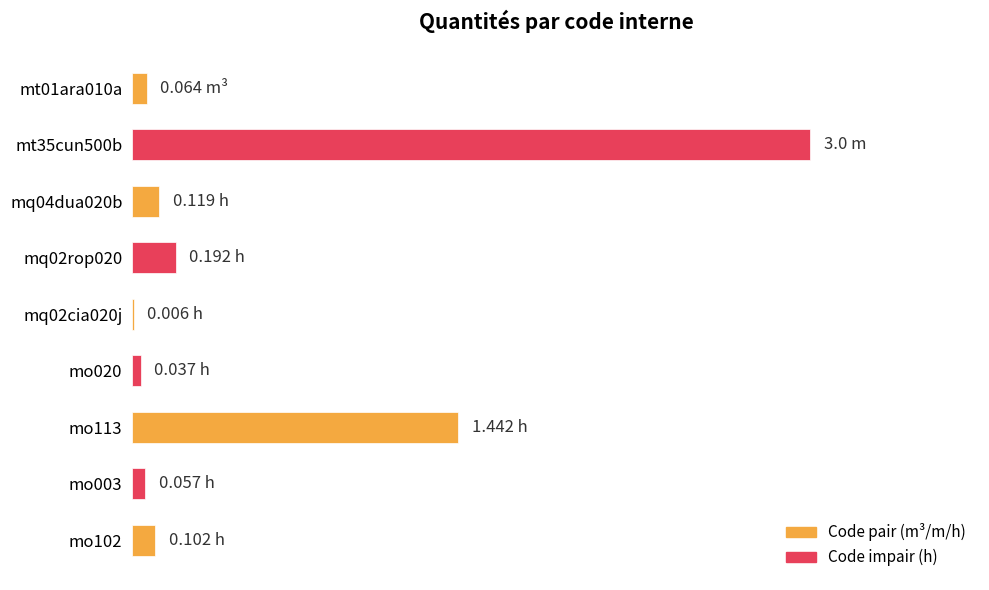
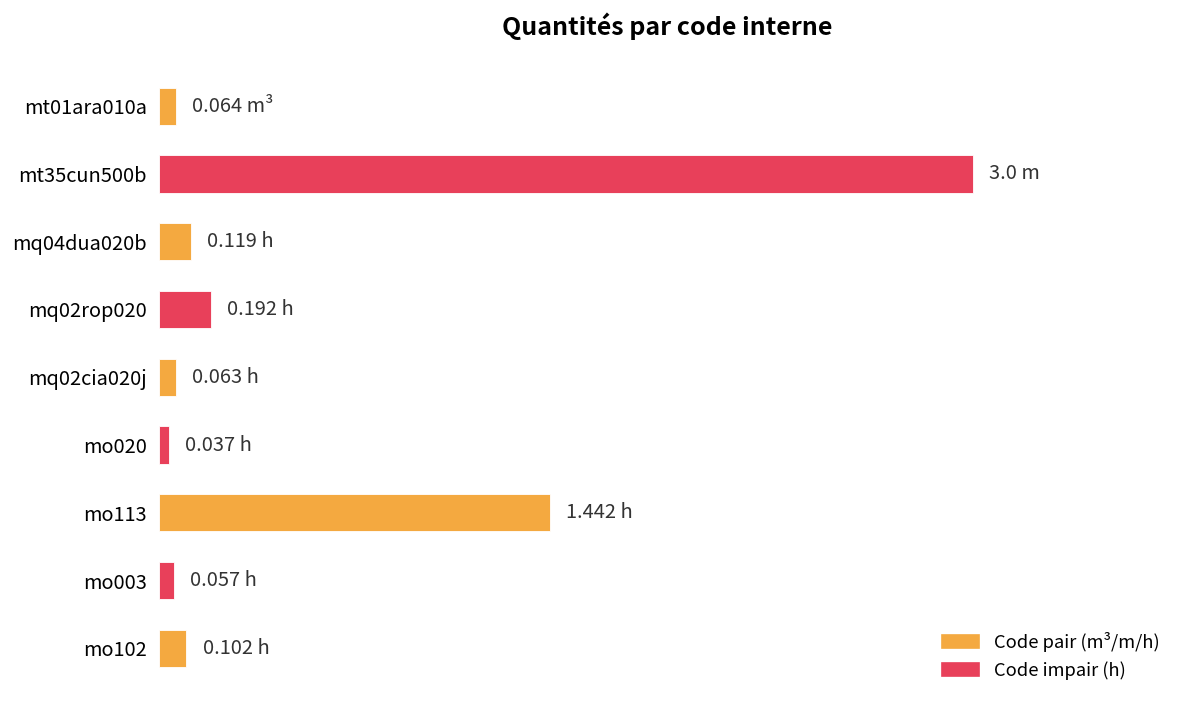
  {
    "mt01ara010a": 0.064,
    "mt35cun500b": 3.0,
    "mq04dua020b": 0.119,
    "mq02rop020": 0.192,
-   "mq02cia020j": 0.006,
+   "mq02cia020j": 0.063,
    "mo020": 0.037,
    "mo113": 1.442,
    "mo003": 0.057,
    "mo102": 0.102
  }
